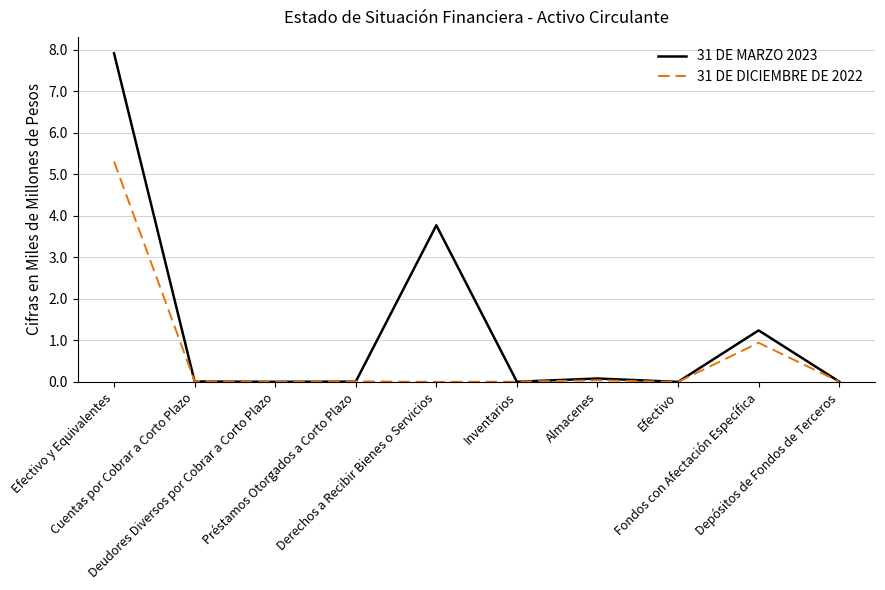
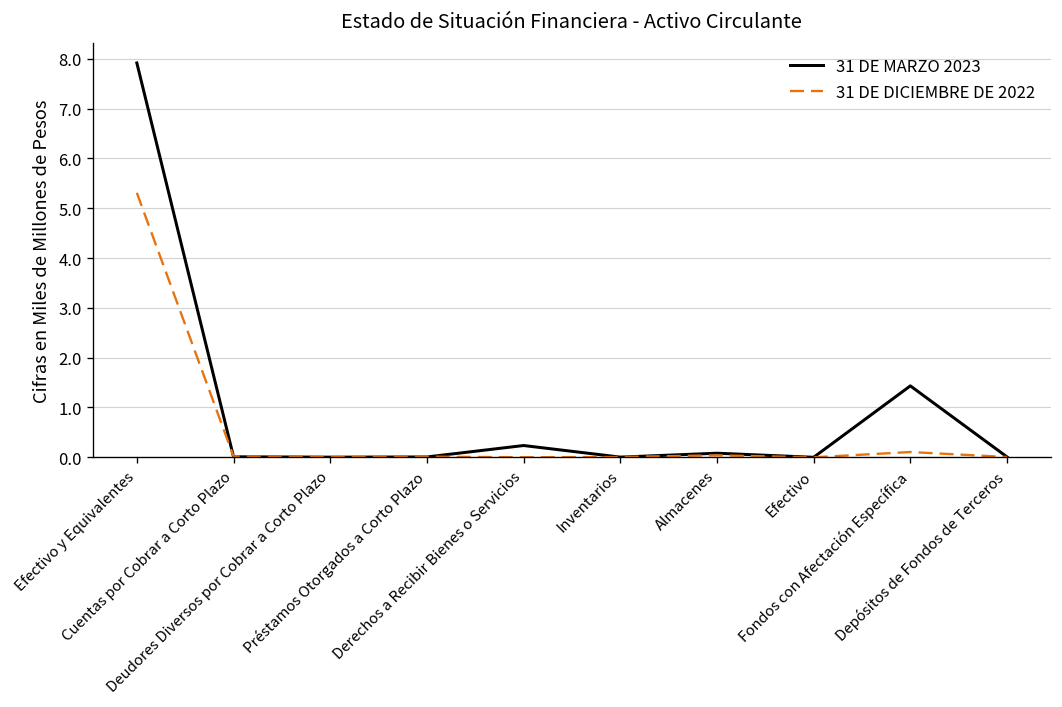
  {
    "31 DE MARZO 2023": {
      "Efectivo y Equivalentes": 7.9,
-     "Derechos a Recibir Bienes o Servicios": 3.8,
-     "Fondos con Afectación Específica": 1.2
+     "Derechos a Recibir Bienes o Servicios": 0.2,
+     "Fondos con Afectación Específica": 1.4
    },
    "31 DE DICIEMBRE DE 2022": {
      "Efectivo y Equivalentes": 5.3,
      "Derechos a Recibir Bienes o Servicios": 0.0,
-     "Fondos con Afectación Específica": 0.9
+     "Fondos con Afectación Específica": 0.1
    }
  }
